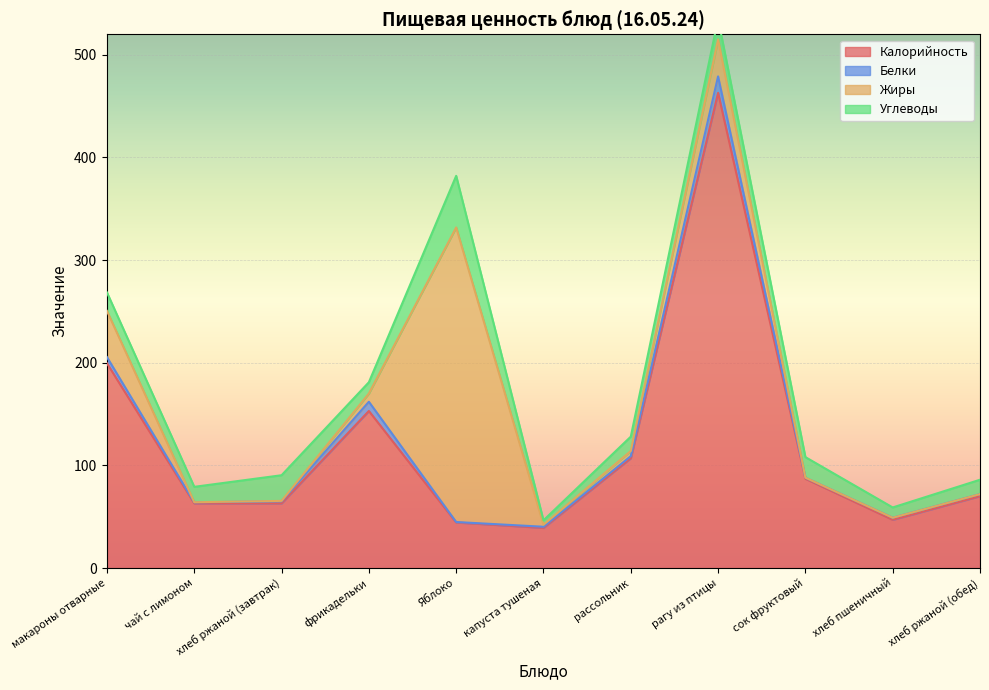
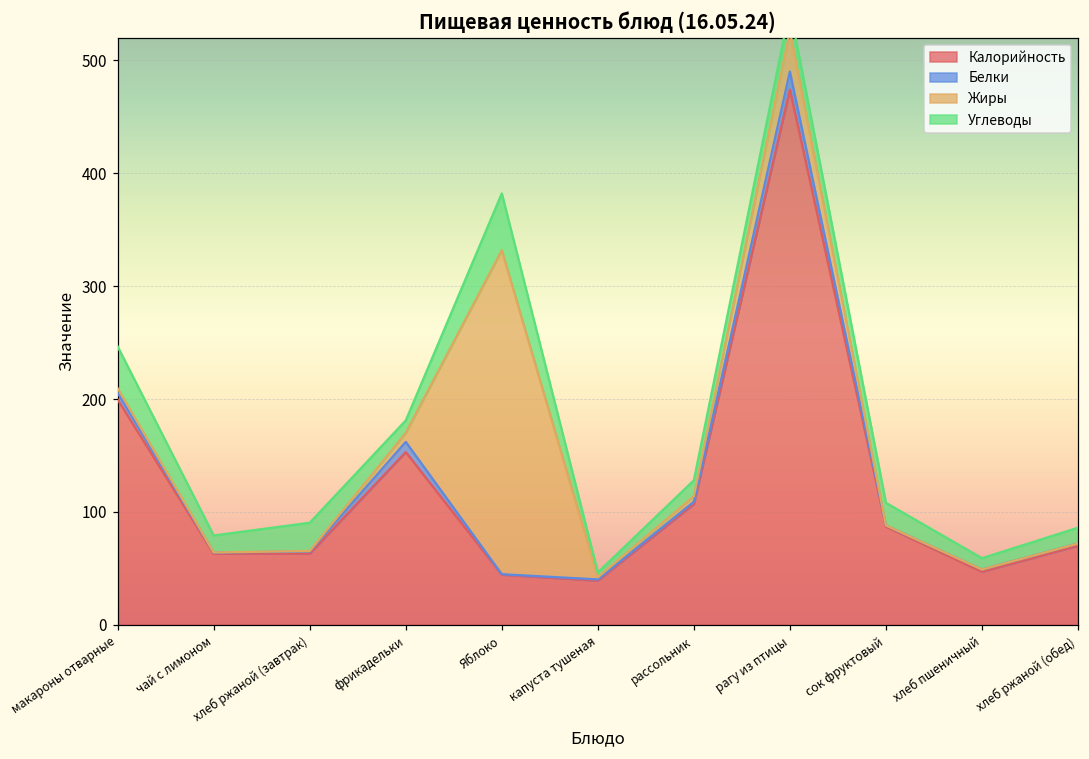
  {
    "Калорийность": {
      "макароны отварные": 199,
      "фрикадельки": 153,
-     "рагу из птицы": 463
+     "рагу из птицы": 474
    },
    "Белки": {
      "макароны отварные": 6,
      "фрикадельки": 9,
      "рагу из птицы": 16
    },
    "Жиры": {
-     "макароны отварные": 45,
+     "макароны отварные": 4,
      "фрикадельки": 8,
      "Яблоко": 287,
      "рассольник": 5
    },
    "Углеводы": {
-     "макароны отварные": 18,
+     "макароны отварные": 37,
      "чай с лимоном": 15,
      "хлеб ржаной (завтрак)": 25,
      "фрикадельки": 11,
      "Яблоко": 50,
      "капуста тушеная": 4,
      "рассольник": 14,
      "сок фруктовый": 20,
      "хлеб пшеничный": 10,
      "хлеб ржаной (обед)": 14
    }
  }
